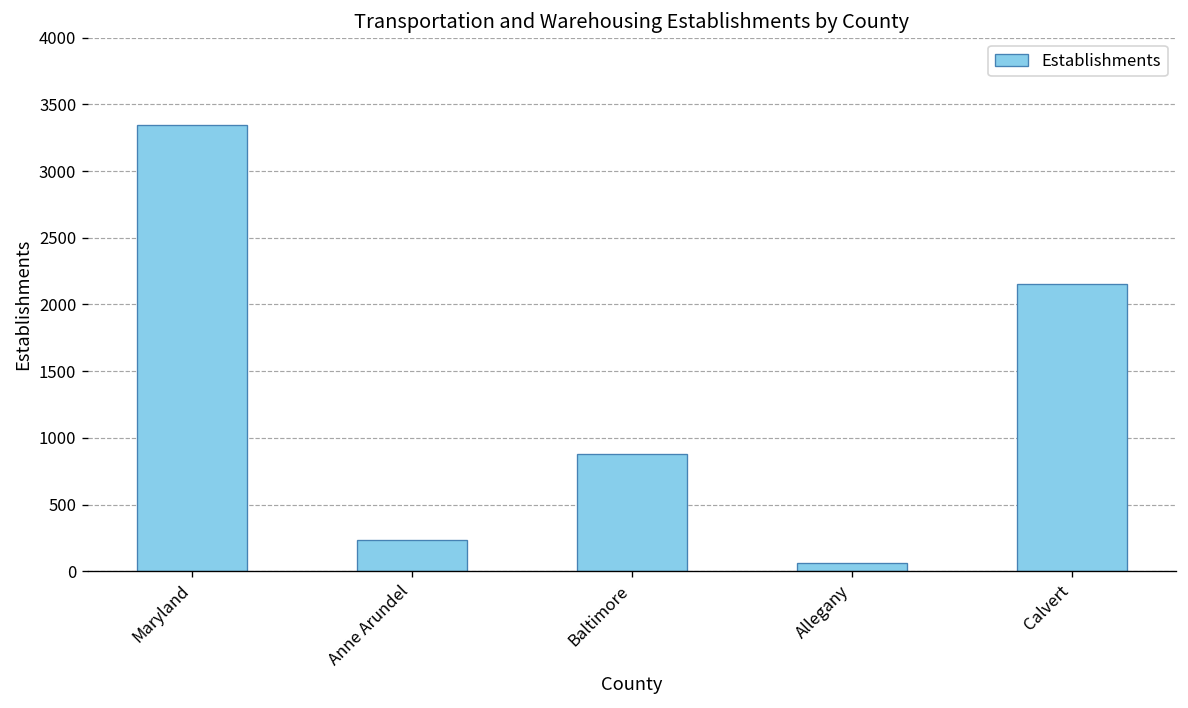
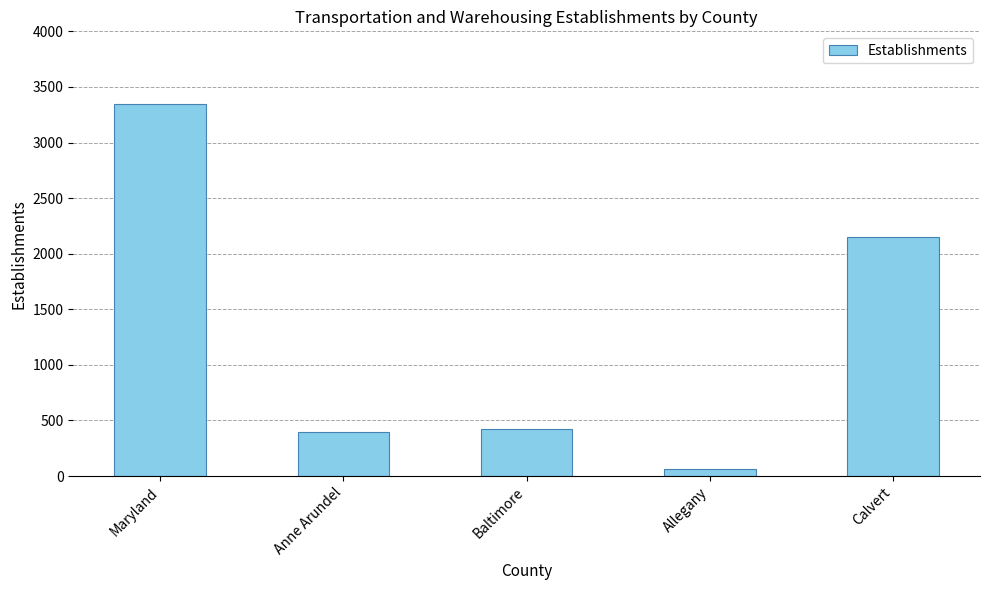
  {
    "Maryland": 3350,
-   "Anne Arundel": 240,
-   "Baltimore": 880,
+   "Anne Arundel": 390,
+   "Baltimore": 430,
    "Allegany": 60,
    "Calvert": 2150
  }
